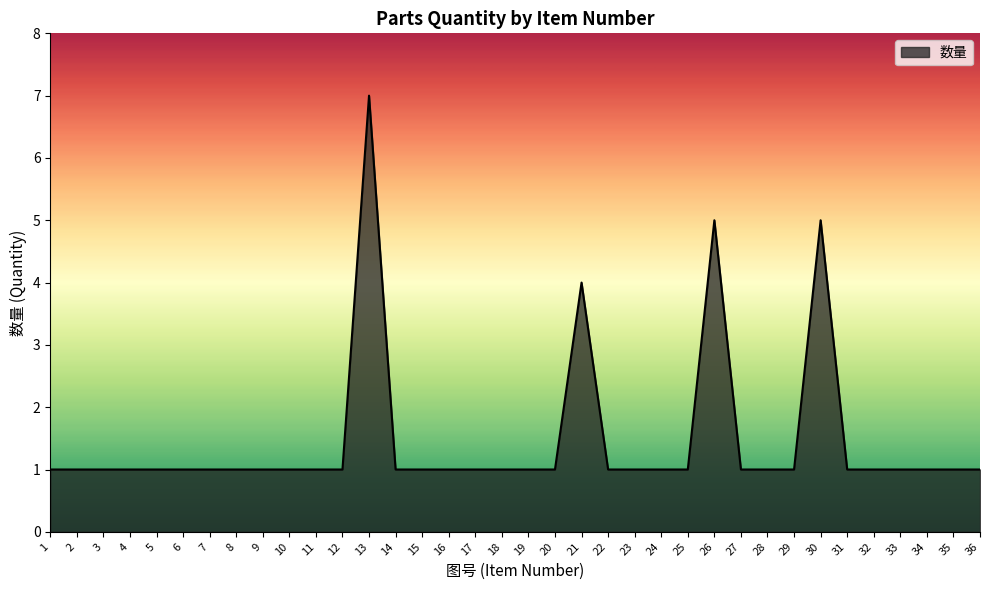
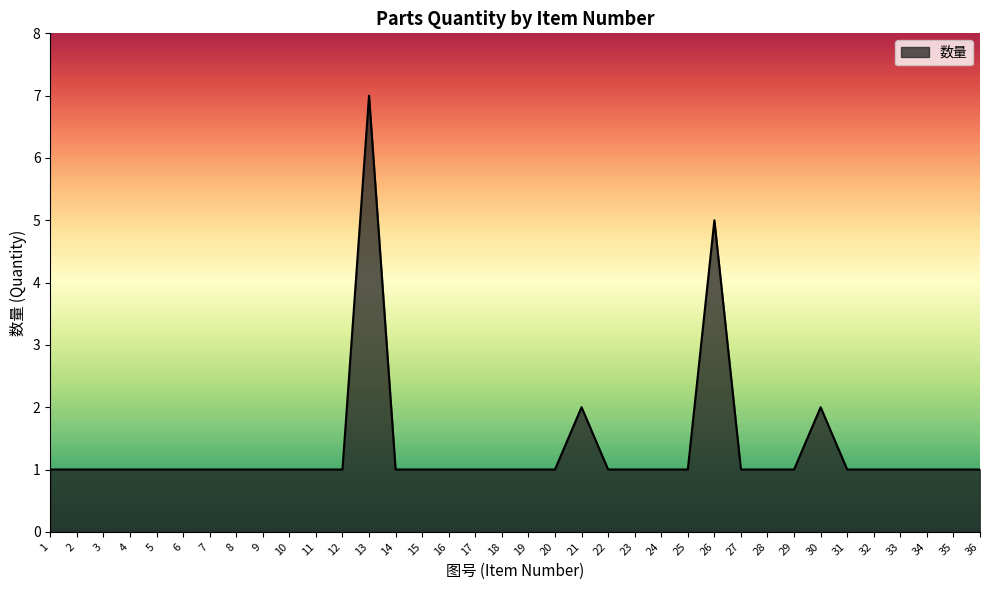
  {
    "1": 1,
    "2": 1,
    "3": 1,
    "4": 1,
    "5": 1,
    "6": 1,
    "7": 1,
    "8": 1,
    "9": 1,
    "10": 1,
    "11": 1,
    "12": 1,
    "13": 7,
    "14": 1,
    "15": 1,
    "16": 1,
    "17": 1,
    "18": 1,
    "19": 1,
    "20": 1,
-   "21": 4,
+   "21": 2,
    "22": 1,
    "23": 1,
    "24": 1,
    "25": 1,
    "26": 5,
    "27": 1,
    "28": 1,
    "29": 1,
-   "30": 5,
+   "30": 2,
    "31": 1,
    "32": 1,
    "33": 1,
    "34": 1,
    "35": 1,
    "36": 1
  }
